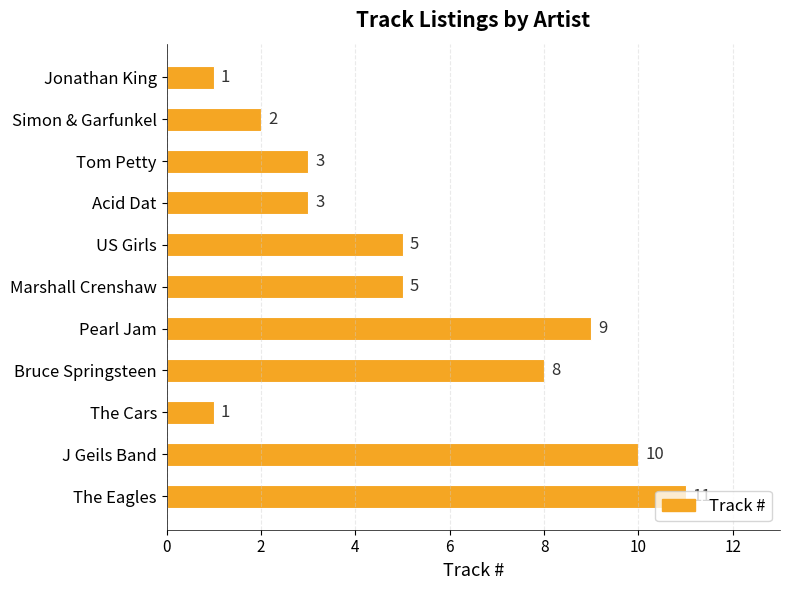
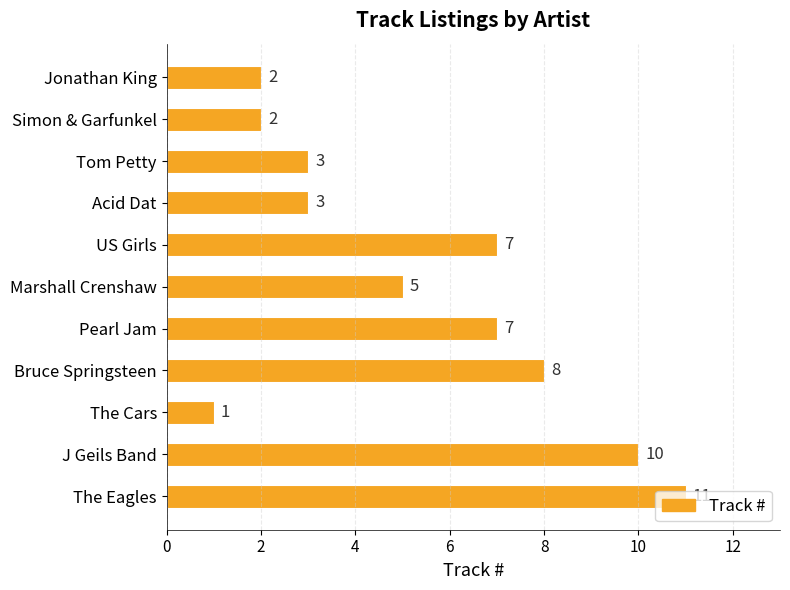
  {
-   "Jonathan King": 1,
+   "Jonathan King": 2,
    "Simon & Garfunkel": 2,
    "Tom Petty": 3,
    "Acid Dat": 3,
-   "US Girls": 5,
+   "US Girls": 7,
    "Marshall Crenshaw": 5,
-   "Pearl Jam": 9,
+   "Pearl Jam": 7,
    "Bruce Springsteen": 8,
    "The Cars": 1,
    "J Geils Band": 10
  }
